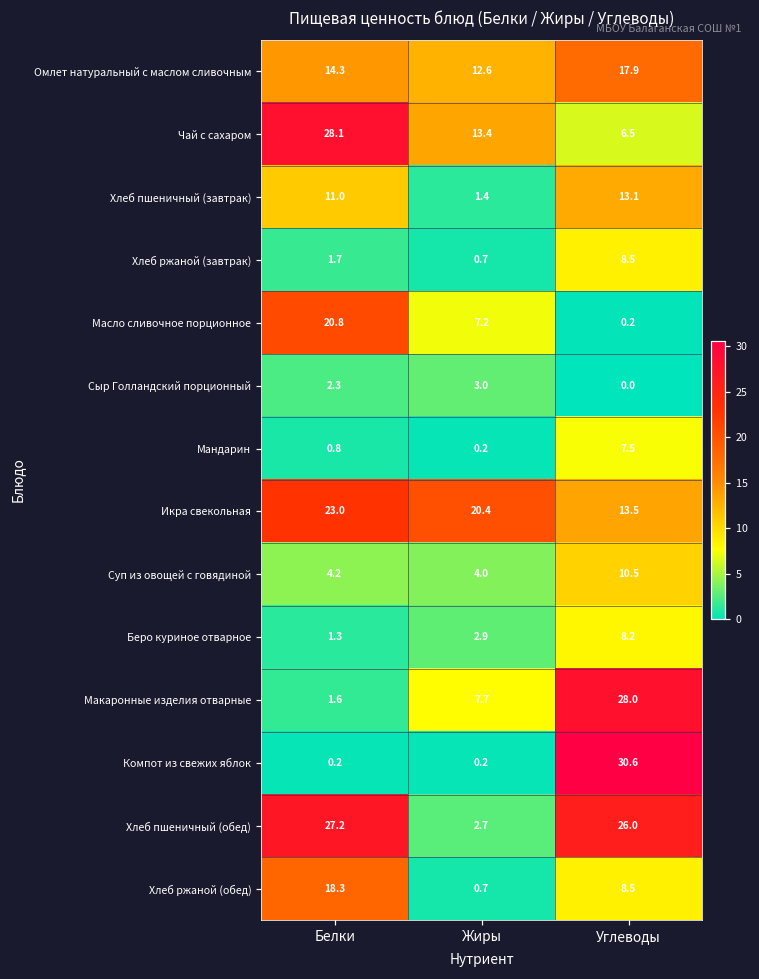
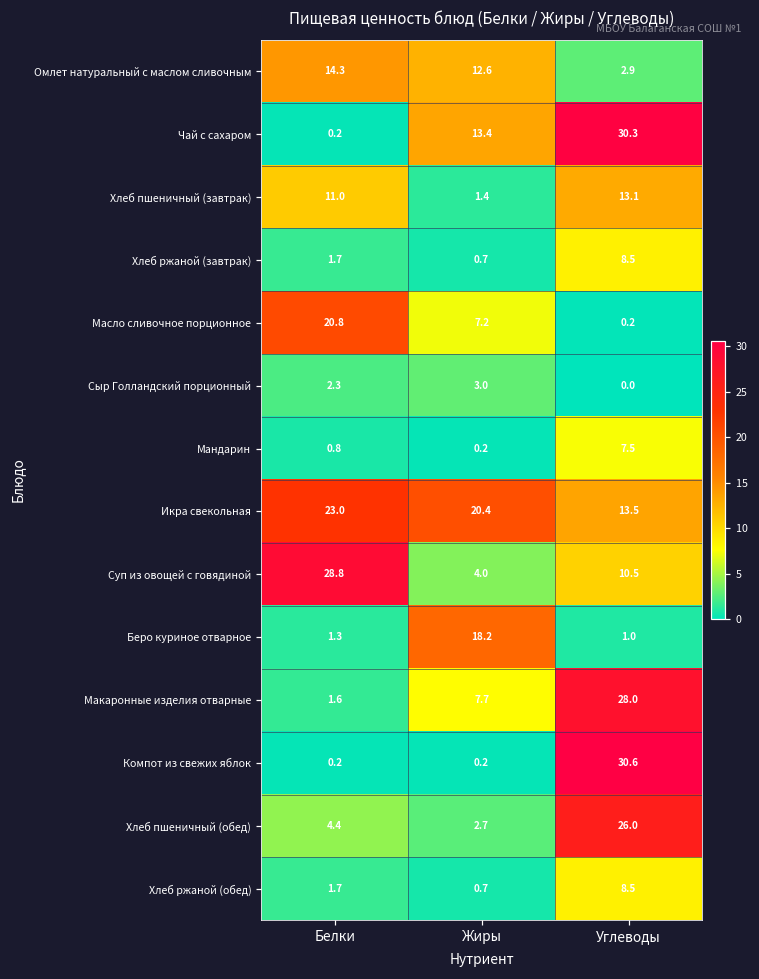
  {
    "Омлет натуральный с маслом сливочным": {
      "Белки": 14.3,
      "Жиры": 12.6,
-     "Углеводы": 17.9
+     "Углеводы": 2.9
    },
    "Чай с сахаром": {
-     "Белки": 28.1,
+     "Белки": 0.2,
      "Жиры": 13.4,
-     "Углеводы": 6.5
+     "Углеводы": 30.3
    },
    "Хлеб пшеничный (завтрак)": {
      "Белки": 11.0,
      "Жиры": 1.4,
      "Углеводы": 13.1
    },
    "Хлеб ржаной (завтрак)": {
      "Белки": 1.7,
      "Жиры": 0.7,
      "Углеводы": 8.5
    },
    "Масло сливочное порционное": {
      "Белки": 20.8,
      "Жиры": 7.2,
      "Углеводы": 0.2
    },
    "Сыр Голландский порционный": {
      "Белки": 2.3,
      "Жиры": 3.0,
      "Углеводы": 0.0
    },
    "Мандарин": {
      "Белки": 0.8,
      "Жиры": 0.2,
      "Углеводы": 7.5
    },
    "Икра свекольная": {
      "Белки": 23.0,
      "Жиры": 20.4,
      "Углеводы": 13.5
    },
    "Суп из овощей с говядиной": {
-     "Белки": 4.2,
+     "Белки": 28.8,
      "Жиры": 4.0,
      "Углеводы": 10.5
    },
    "Беро куриное отварное": {
      "Белки": 1.3,
-     "Жиры": 2.9,
-     "Углеводы": 8.2
+     "Жиры": 18.2,
+     "Углеводы": 1.0
    },
    "Макаронные изделия отварные": {
      "Белки": 1.6,
      "Жиры": 7.7,
      "Углеводы": 28.0
    },
    "Компот из свежих яблок": {
      "Белки": 0.2,
      "Жиры": 0.2,
      "Углеводы": 30.6
    },
    "Хлеб пшеничный (обед)": {
-     "Белки": 27.2,
+     "Белки": 4.4,
      "Жиры": 2.7,
      "Углеводы": 26.0
    },
    "Хлеб ржаной (обед)": {
-     "Белки": 18.3,
+     "Белки": 1.7,
      "Жиры": 0.7,
      "Углеводы": 8.5
    }
  }
